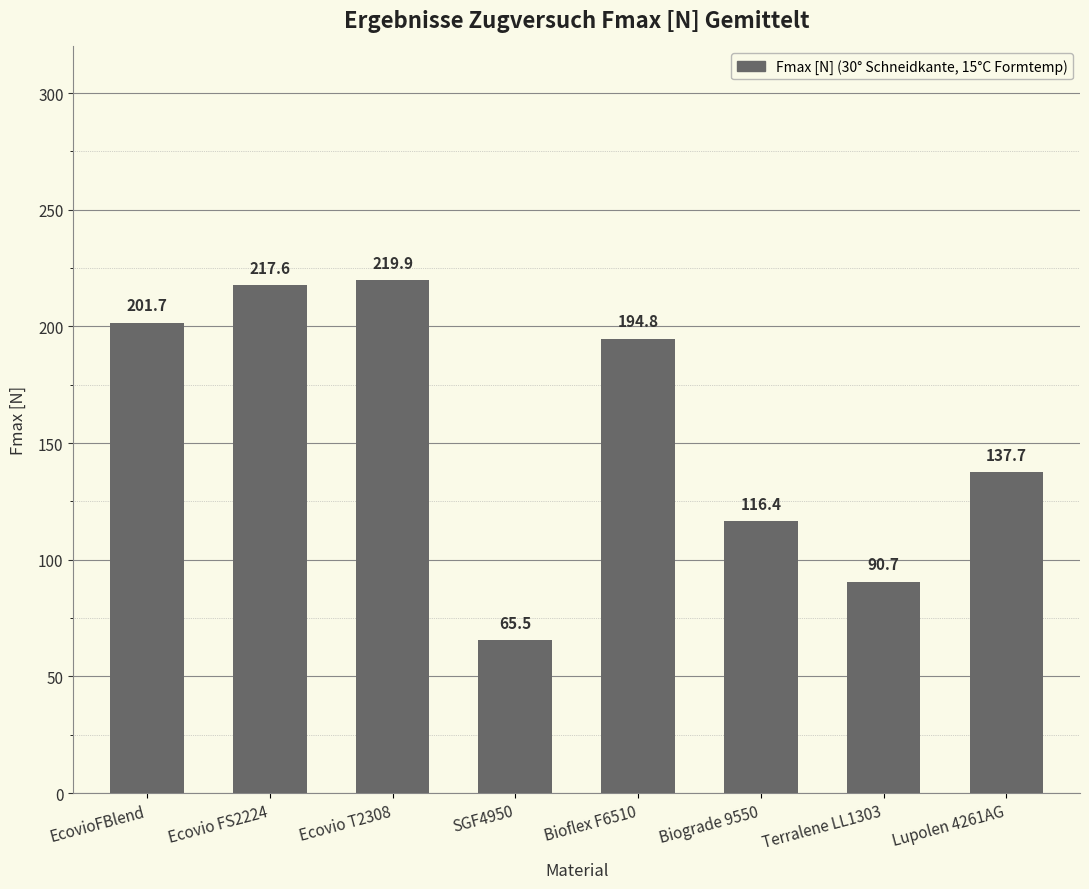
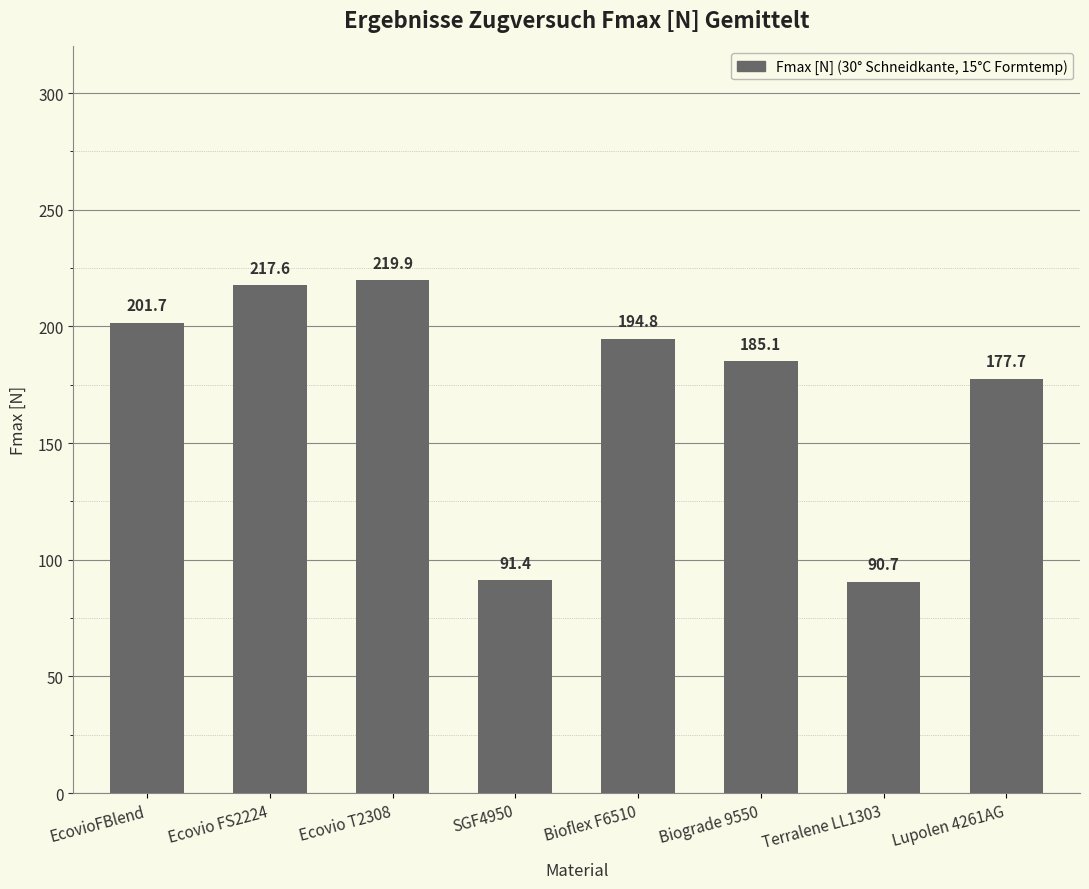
  {
    "EcovioFBlend": 201.7,
    "Ecovio FS2224": 217.6,
    "Ecovio T2308": 219.9,
-   "SGF4950": 65.5,
+   "SGF4950": 91.4,
    "Bioflex F6510": 194.8,
-   "Biograde 9550": 116.4,
+   "Biograde 9550": 185.1,
    "Terralene LL1303": 90.7,
-   "Lupolen 4261AG": 137.7
+   "Lupolen 4261AG": 177.7
  }
